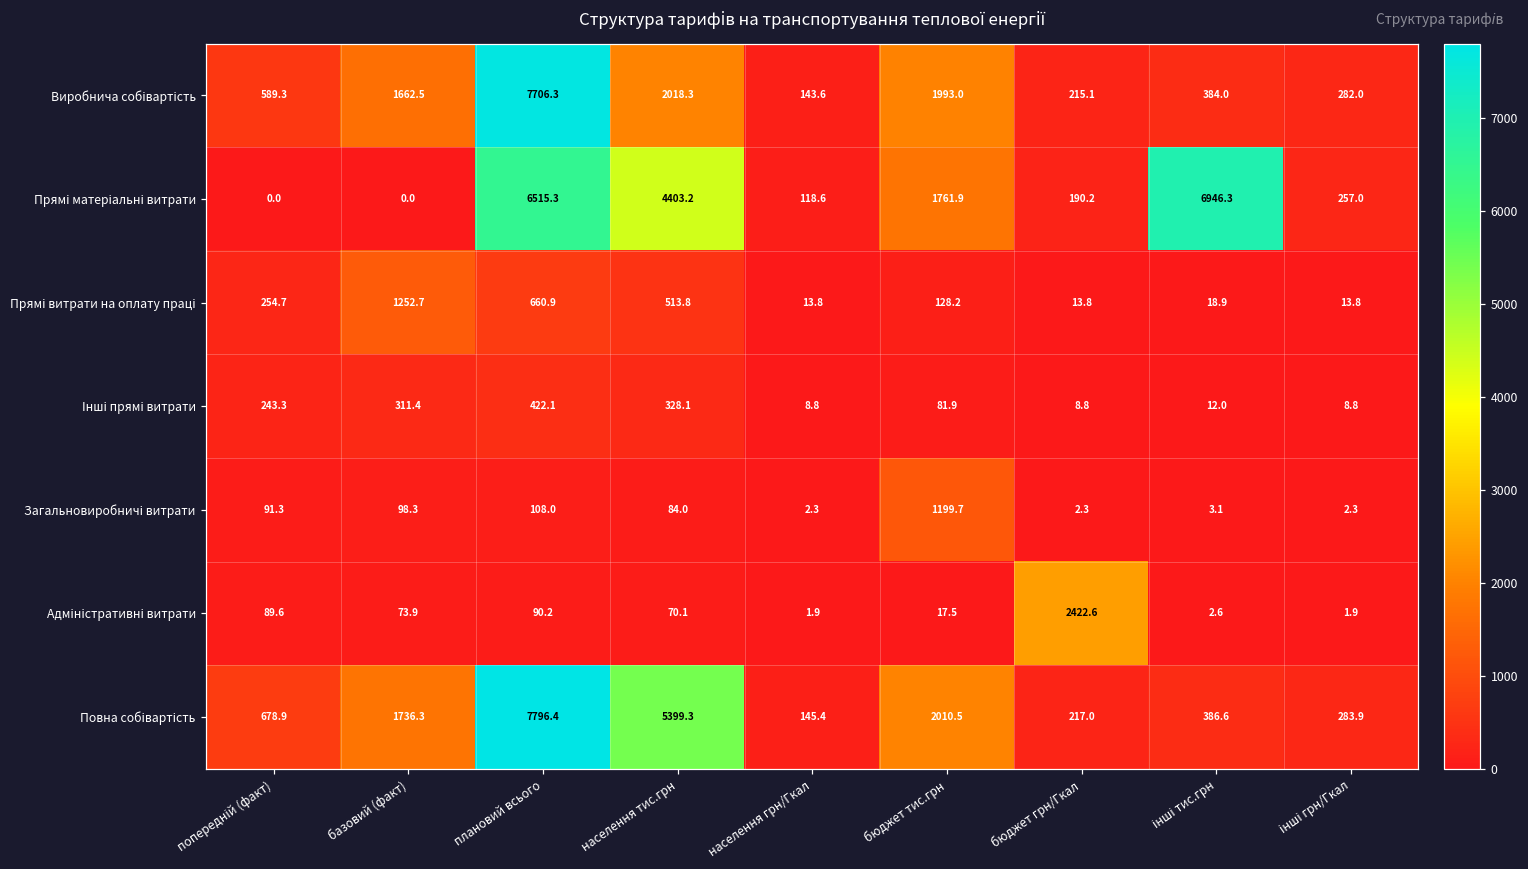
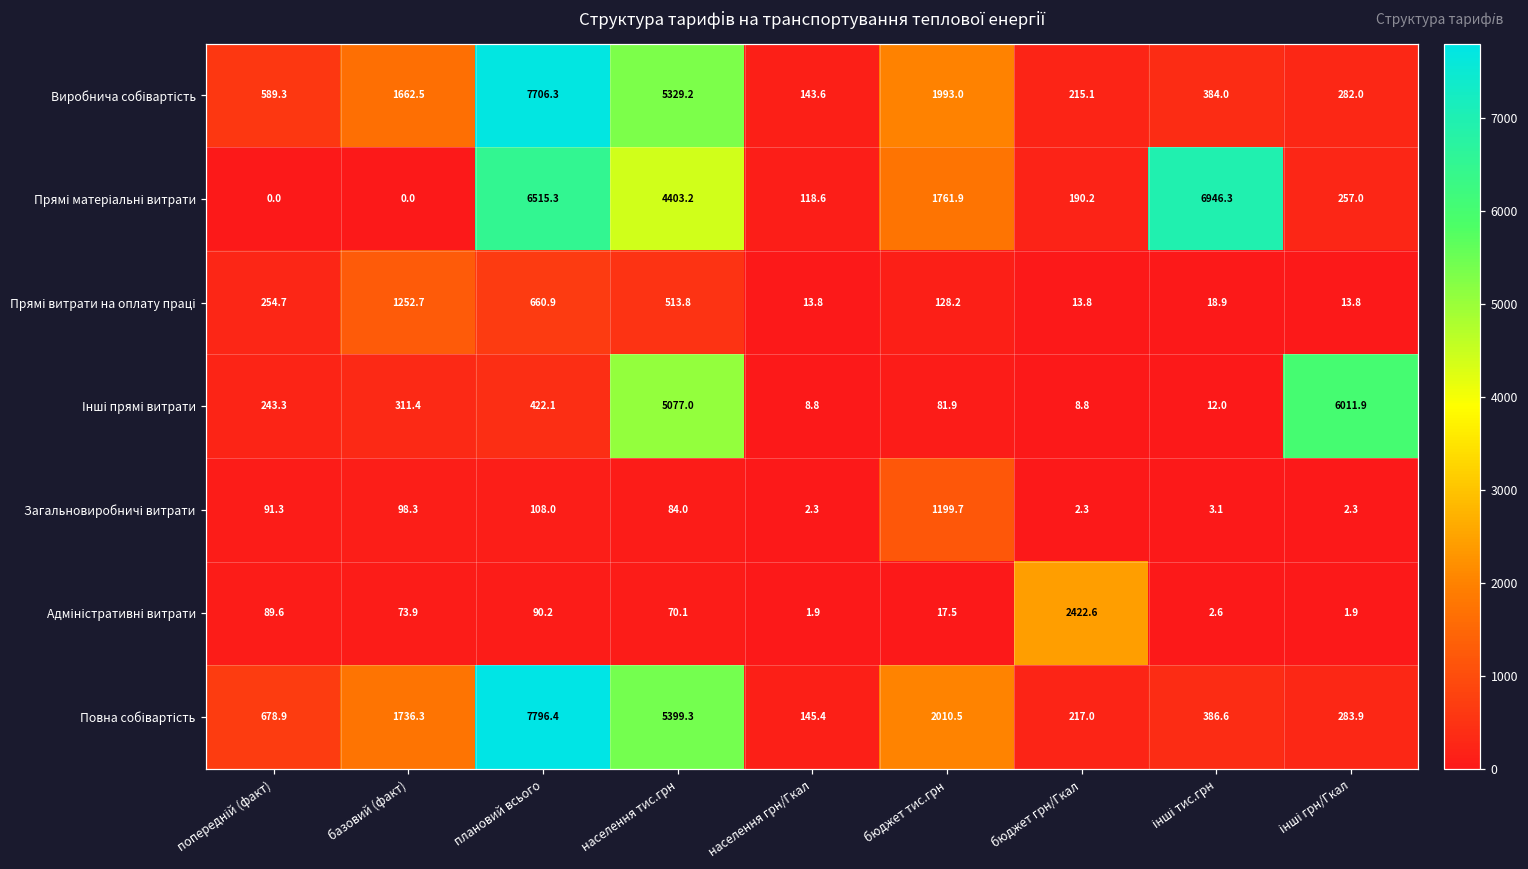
  {
    "Виробнича собівартість": {
      "попередній (факт)": 589.3,
      "базовий (факт)": 1662.5,
      "плановий всього": 7706.3,
-     "населення тис.грн": 2018.3,
+     "населення тис.грн": 5329.2,
      "населення грн/Гкал": 143.6,
      "бюджет тис.грн": 1993.0,
      "бюджет грн/Гкал": 215.1,
      "інші тис.грн": 384.0,
      "інші грн/Гкал": 282.0
    },
    "Прямі матеріальні витрати": {
      "попередній (факт)": 0.0,
      "базовий (факт)": 0.0,
      "плановий всього": 6515.3,
      "населення тис.грн": 4403.2,
      "населення грн/Гкал": 118.6,
      "бюджет тис.грн": 1761.9,
      "бюджет грн/Гкал": 190.2,
      "інші тис.грн": 6946.3,
      "інші грн/Гкал": 257.0
    },
    "Прямі витрати на оплату праці": {
      "попередній (факт)": 254.7,
      "базовий (факт)": 1252.7,
      "плановий всього": 660.9,
      "населення тис.грн": 513.8,
      "населення грн/Гкал": 13.8,
      "бюджет тис.грн": 128.2,
      "бюджет грн/Гкал": 13.8,
      "інші тис.грн": 18.9,
      "інші грн/Гкал": 13.8
    },
    "Інші прямі витрати": {
      "попередній (факт)": 243.3,
      "базовий (факт)": 311.4,
      "плановий всього": 422.1,
-     "населення тис.грн": 328.1,
+     "населення тис.грн": 5077.0,
      "населення грн/Гкал": 8.8,
      "бюджет тис.грн": 81.9,
      "бюджет грн/Гкал": 8.8,
      "інші тис.грн": 12.0,
-     "інші грн/Гкал": 8.8
+     "інші грн/Гкал": 6011.9
    },
    "Загальновиробничі витрати": {
      "попередній (факт)": 91.3,
      "базовий (факт)": 98.3,
      "плановий всього": 108.0,
      "населення тис.грн": 84.0,
      "населення грн/Гкал": 2.3,
      "бюджет тис.грн": 1199.7,
      "бюджет грн/Гкал": 2.3,
      "інші тис.грн": 3.1,
      "інші грн/Гкал": 2.3
    },
    "Адміністративні витрати": {
      "попередній (факт)": 89.6,
      "базовий (факт)": 73.9,
      "плановий всього": 90.2,
      "населення тис.грн": 70.1,
      "населення грн/Гкал": 1.9,
      "бюджет тис.грн": 17.5,
      "бюджет грн/Гкал": 2422.6,
      "інші тис.грн": 2.6,
      "інші грн/Гкал": 1.9
    },
    "Повна собівартість": {
      "попередній (факт)": 678.9,
      "базовий (факт)": 1736.3,
      "плановий всього": 7796.4,
      "населення тис.грн": 5399.3,
      "населення грн/Гкал": 145.4,
      "бюджет тис.грн": 2010.5,
      "бюджет грн/Гкал": 217.0,
      "інші тис.грн": 386.6,
      "інші грн/Гкал": 283.9
    }
  }
